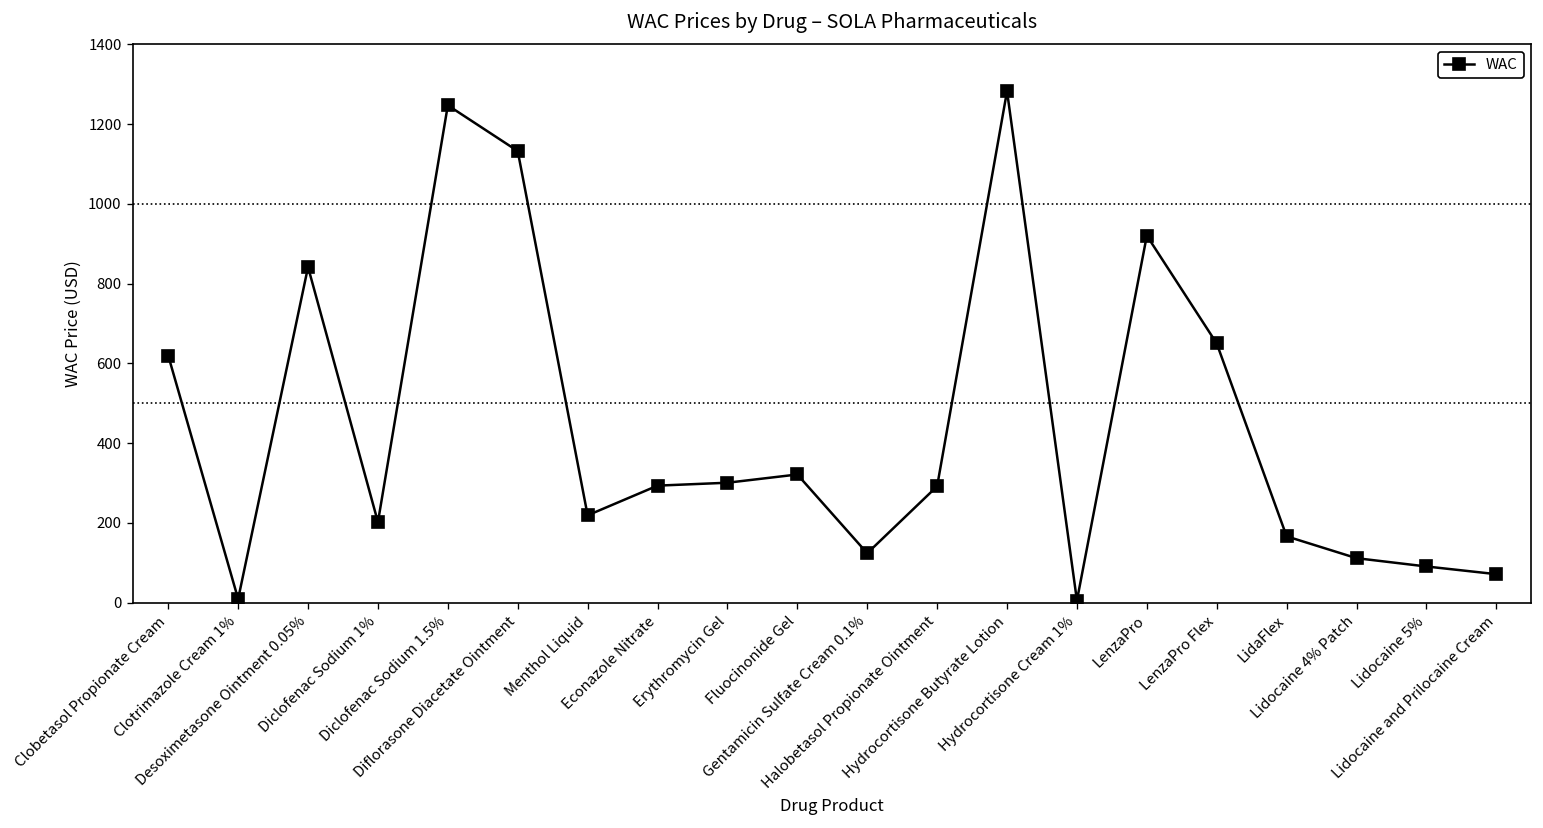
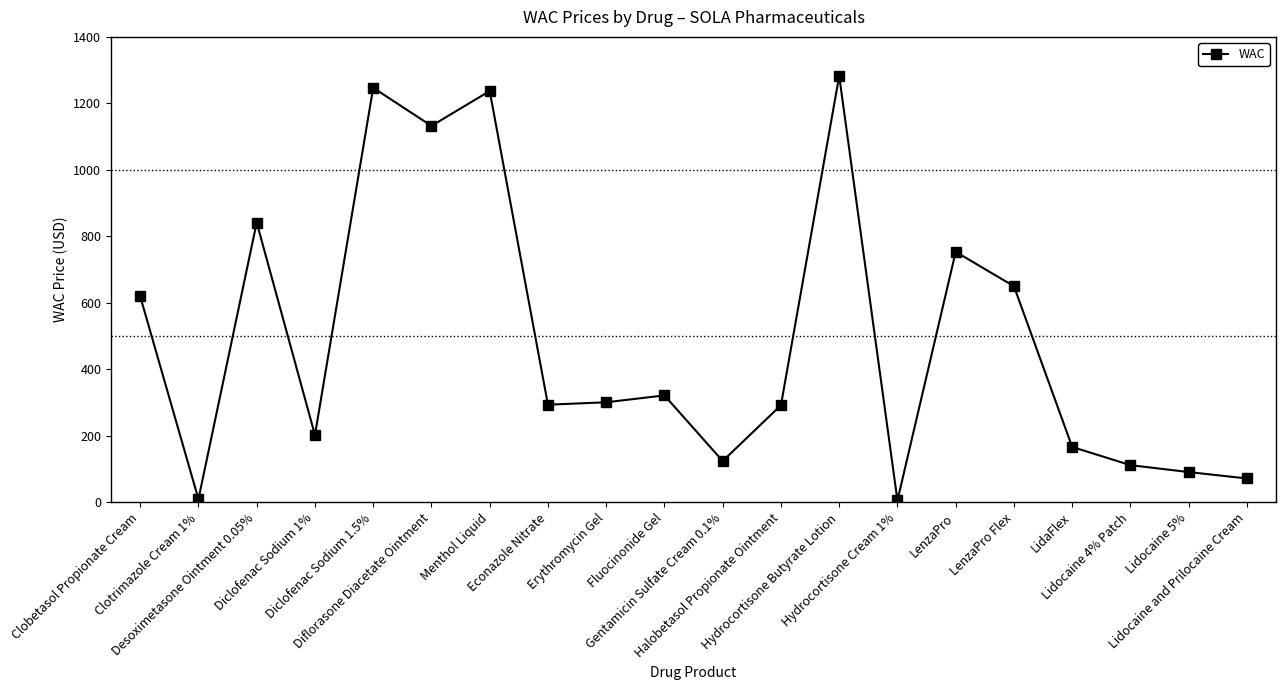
  {
    "Clobetasol Propionate Cream": 620,
    "Clotrimazole Cream 1%": 10,
    "Desoximetasone Ointment 0.05%": 840,
    "Diclofenac Sodium 1%": 200,
    "Diclofenac Sodium 1.5%": 1250,
    "Diflorasone Diacetate Ointment": 1130,
-   "Menthol Liquid": 220,
+   "Menthol Liquid": 1240,
    "Econazole Nitrate": 290,
    "Erythromycin Gel": 300,
    "Fluocinonide Gel": 320,
    "Gentamicin Sulfate Cream 0.1%": 120,
    "Halobetasol Propionate Ointment": 290,
    "Hydrocortisone Butyrate Lotion": 1280,
    "Hydrocortisone Cream 1%": 10,
-   "LenzaPro": 920,
+   "LenzaPro": 750,
    "LenzaPro Flex": 650,
    "LidaFlex": 170,
    "Lidocaine 4% Patch": 110,
    "Lidocaine 5%": 90,
    "Lidocaine and Prilocaine Cream": 70
  }
